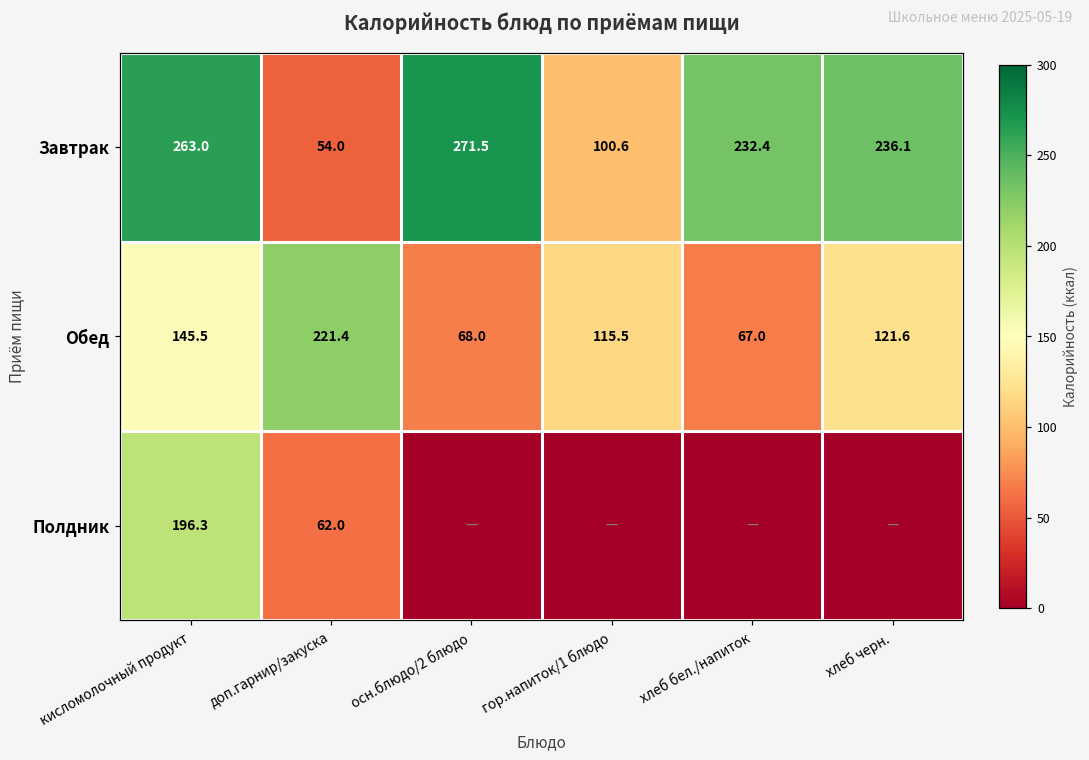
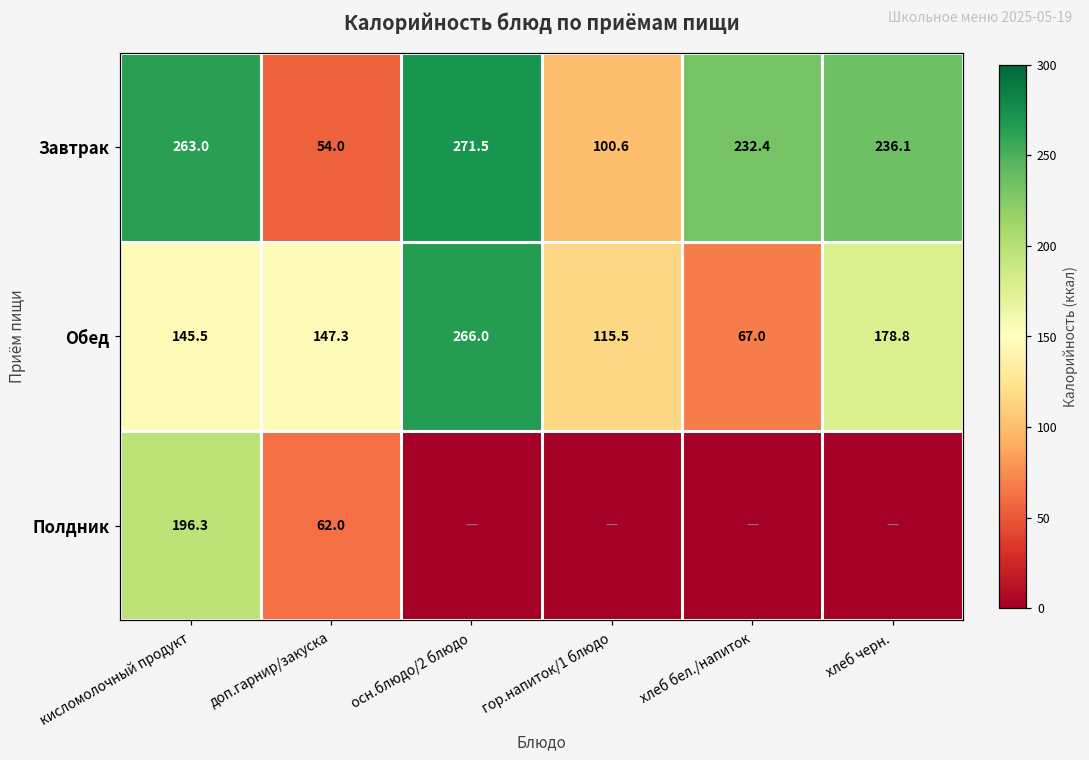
  {
    "Завтрак": {
      "кисломолочный продукт": 263.0,
      "доп.гарнир/закуска": 54.0,
      "осн.блюдо/2 блюдо": 271.5,
      "гор.напиток/1 блюдо": 100.6,
      "хлеб бел./напиток": 232.4,
      "хлеб черн.": 236.1
    },
    "Обед": {
      "кисломолочный продукт": 145.5,
-     "доп.гарнир/закуска": 221.4,
-     "осн.блюдо/2 блюдо": 68.0,
+     "доп.гарнир/закуска": 147.3,
+     "осн.блюдо/2 блюдо": 266.0,
      "гор.напиток/1 блюдо": 115.5,
      "хлеб бел./напиток": 67.0,
-     "хлеб черн.": 121.6
+     "хлеб черн.": 178.8
    },
    "Полдник": {
      "кисломолочный продукт": 196.3,
      "доп.гарнир/закуска": 62.0
    }
  }
